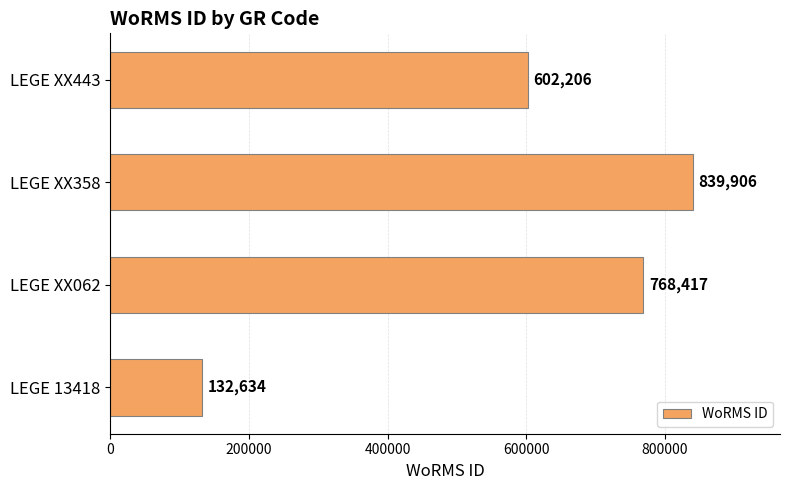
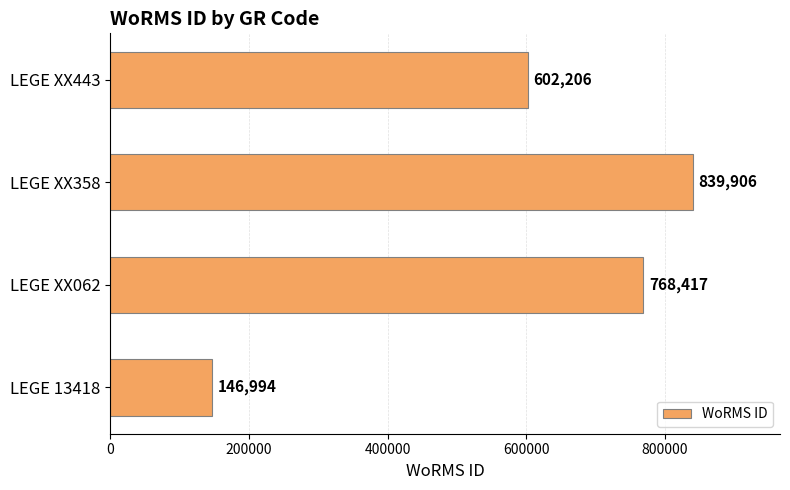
  {
    "LEGE XX443": "602,206",
    "LEGE XX358": "839,906",
    "LEGE XX062": "768,417",
-   "LEGE 13418": "132,634"
+   "LEGE 13418": "146,994"
  }
